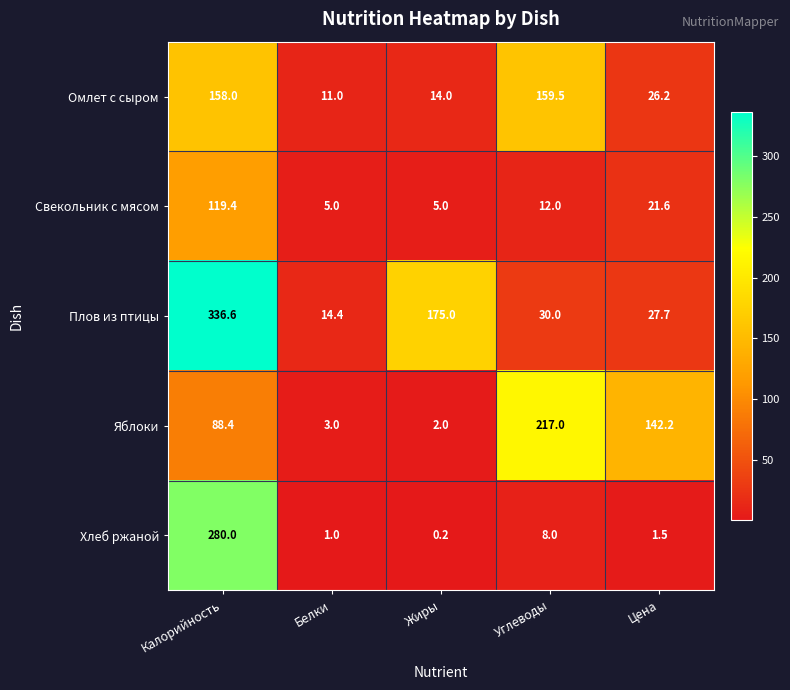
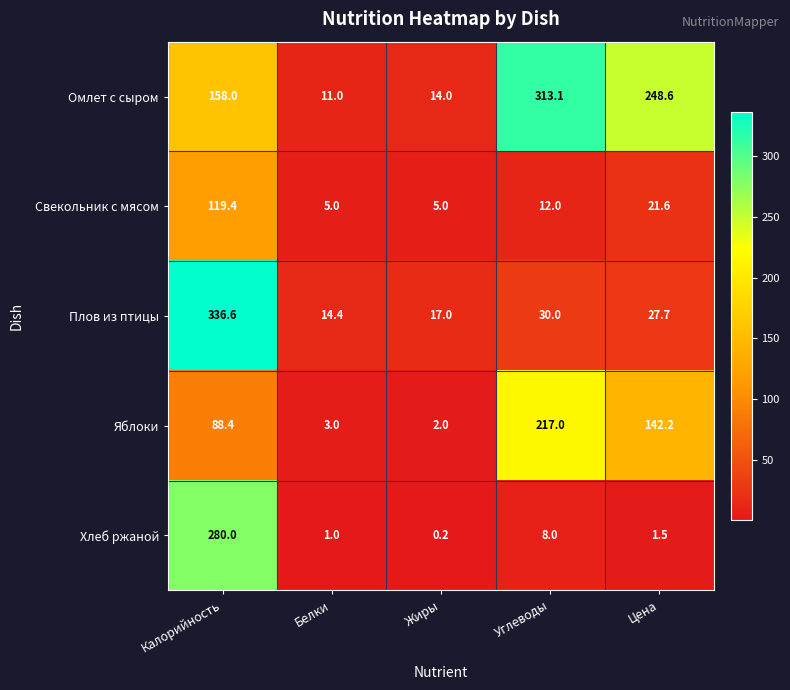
  {
    "Омлет с сыром": {
      "Калорийность": 158.0,
      "Белки": 11.0,
      "Жиры": 14.0,
-     "Углеводы": 159.5,
-     "Цена": 26.2
+     "Углеводы": 313.1,
+     "Цена": 248.6
    },
    "Свекольник с мясом": {
      "Калорийность": 119.4,
      "Белки": 5.0,
      "Жиры": 5.0,
      "Углеводы": 12.0,
      "Цена": 21.6
    },
    "Плов из птицы": {
      "Калорийность": 336.6,
      "Белки": 14.4,
-     "Жиры": 175.0,
+     "Жиры": 17.0,
      "Углеводы": 30.0,
      "Цена": 27.7
    },
    "Яблоки": {
      "Калорийность": 88.4,
      "Белки": 3.0,
      "Жиры": 2.0,
      "Углеводы": 217.0,
      "Цена": 142.2
    },
    "Хлеб ржаной": {
      "Калорийность": 280.0,
      "Белки": 1.0,
      "Жиры": 0.2,
      "Углеводы": 8.0,
      "Цена": 1.5
    }
  }
